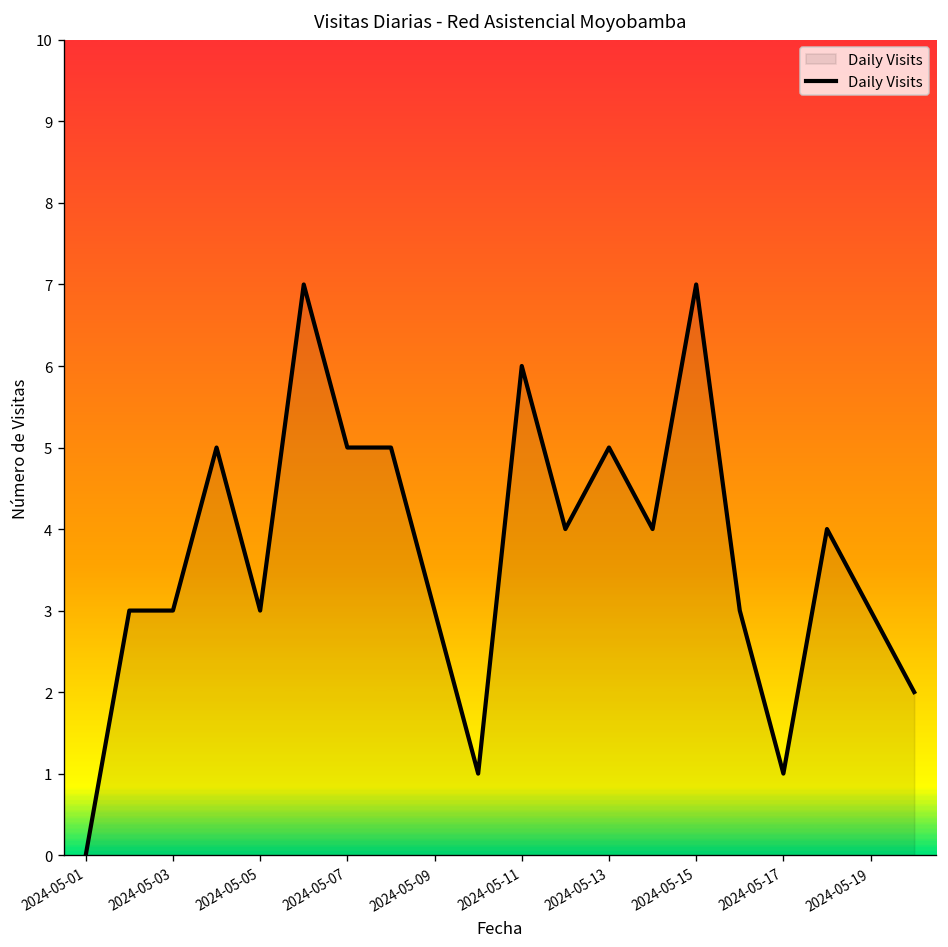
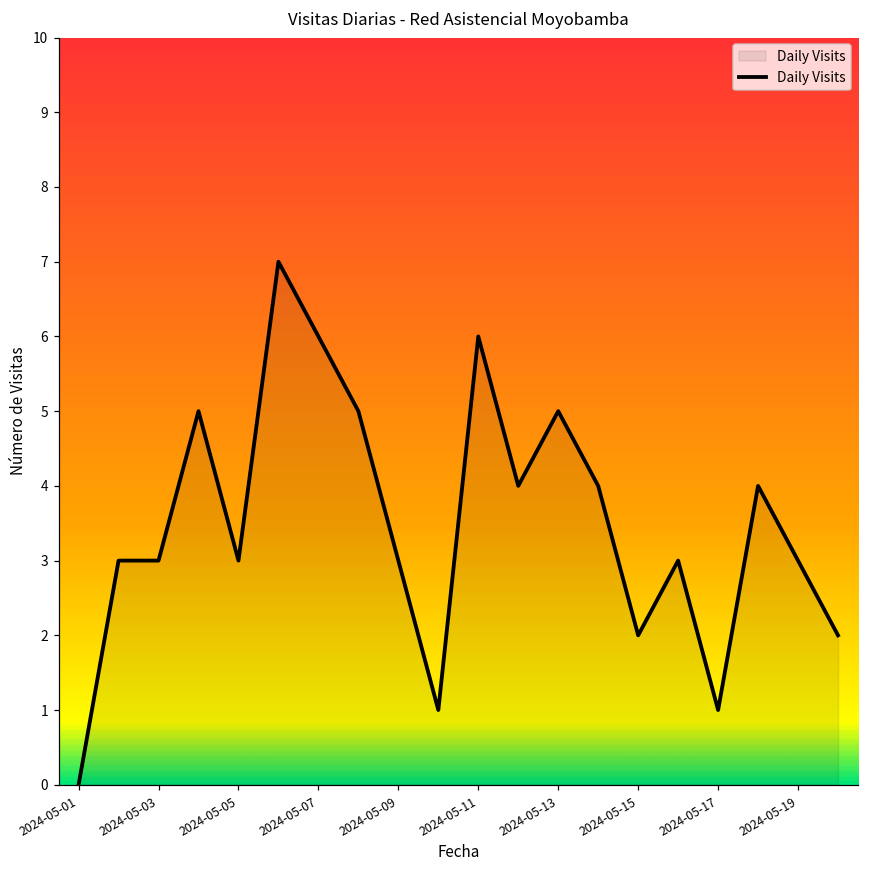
  {
    "2024-05-01": 0,
    "2024-05-03": 3,
    "2024-05-05": 3,
-   "2024-05-07": 5,
+   "2024-05-07": 6,
    "2024-05-09": 3,
    "2024-05-11": 6,
    "2024-05-13": 5,
-   "2024-05-15": 7,
+   "2024-05-15": 2,
    "2024-05-17": 1,
    "2024-05-19": 3
  }
